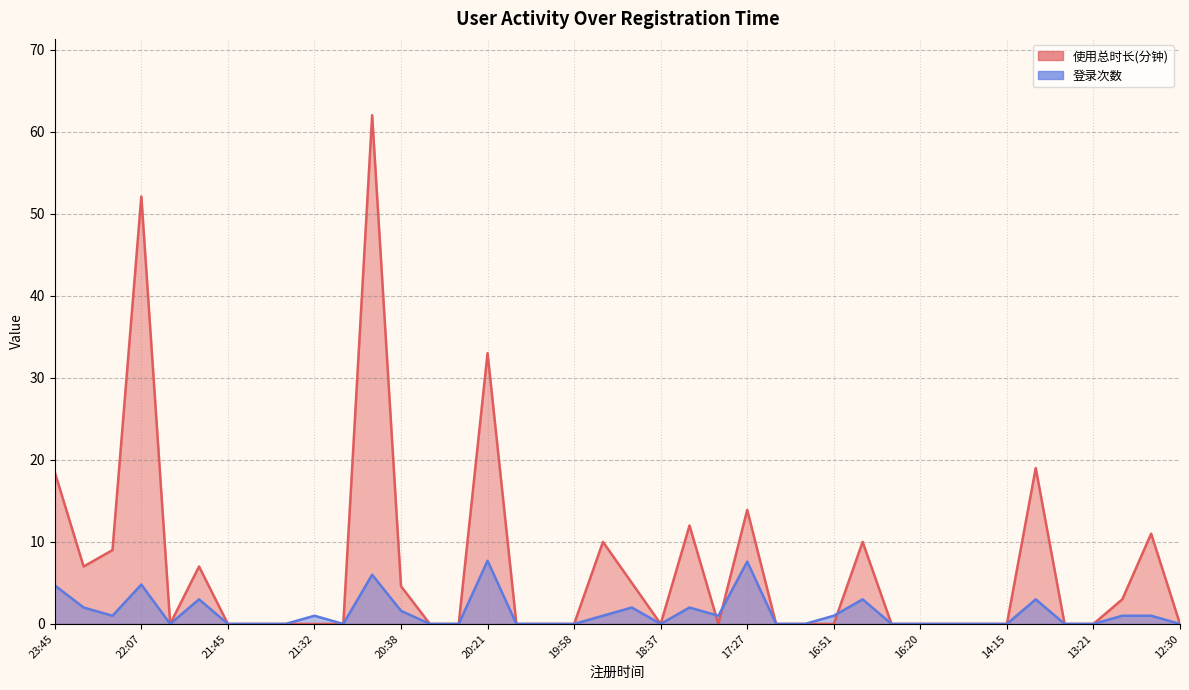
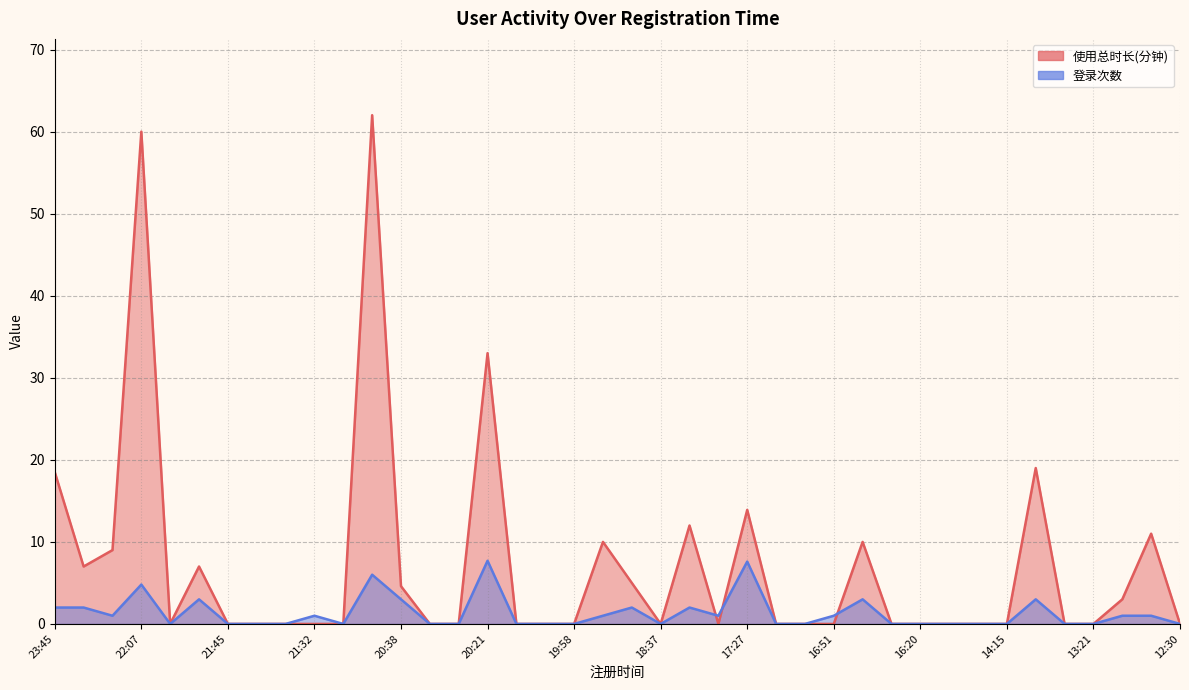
  {
    "使用总时长(分钟)": {
      "23:45": 19,
-     "22:07": 52,
+     "22:07": 60,
      "20:38": 5,
      "20:21": 33,
      "17:27": 14
    },
    "登录次数": {
-     "23:45": 5,
+     "23:45": 2,
      "22:07": 5,
-     "20:38": 2,
+     "20:38": 3,
      "20:21": 8,
      "17:27": 8
    }
  }
